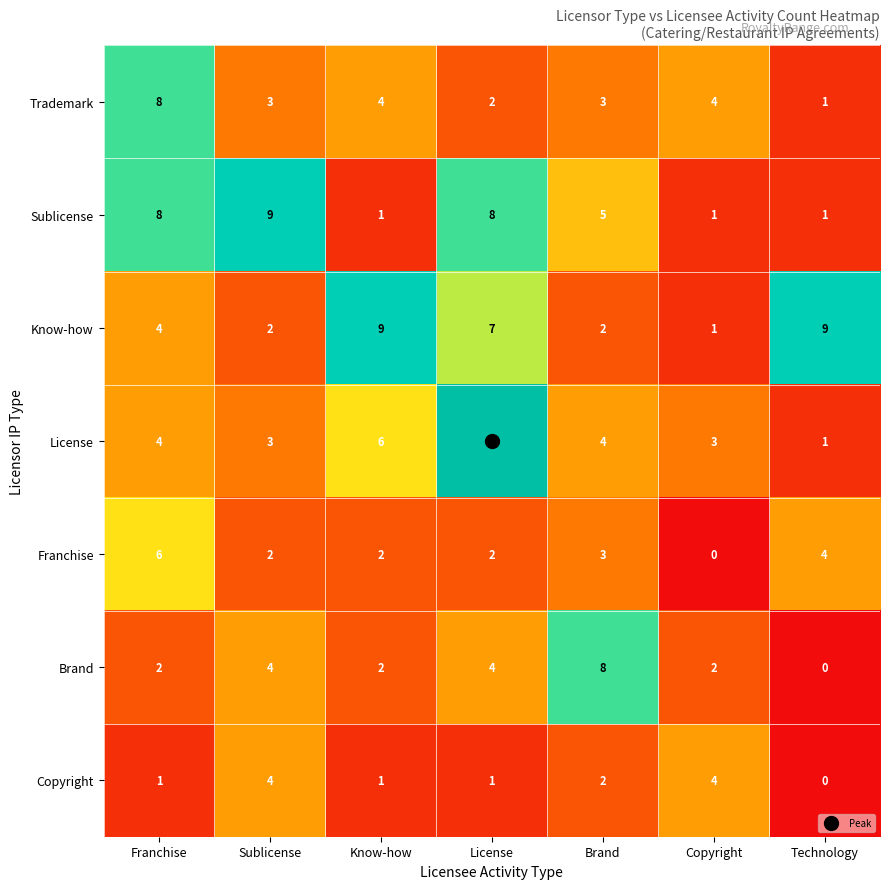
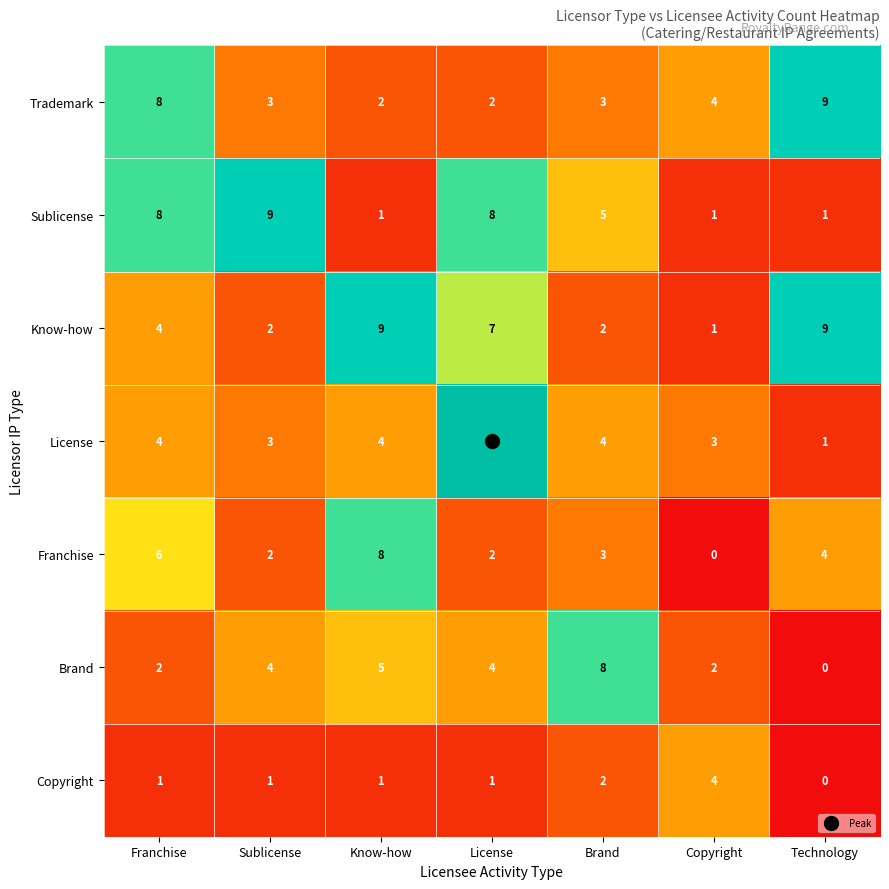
  {
    "Trademark": {
      "Franchise": 8,
      "Sublicense": 3,
-     "Know-how": 4,
+     "Know-how": 2,
      "License": 2,
      "Brand": 3,
      "Copyright": 4,
-     "Technology": 1
+     "Technology": 9
    },
    "Sublicense": {
      "Franchise": 8,
      "Sublicense": 9,
      "Know-how": 1,
      "License": 8,
      "Brand": 5,
      "Copyright": 1,
      "Technology": 1
    },
    "Know-how": {
      "Franchise": 4,
      "Sublicense": 2,
      "Know-how": 9,
      "License": 7,
      "Brand": 2,
      "Copyright": 1,
      "Technology": 9
    },
    "License": {
      "Franchise": 4,
      "Sublicense": 3,
-     "Know-how": 6,
+     "Know-how": 4,
      "Brand": 4,
      "Copyright": 3,
      "Technology": 1
    },
    "Franchise": {
      "Franchise": 6,
      "Sublicense": 2,
-     "Know-how": 2,
+     "Know-how": 8,
      "License": 2,
      "Brand": 3,
      "Copyright": 0,
      "Technology": 4
    },
    "Brand": {
      "Franchise": 2,
      "Sublicense": 4,
-     "Know-how": 2,
+     "Know-how": 5,
      "License": 4,
      "Brand": 8,
      "Copyright": 2,
      "Technology": 0
    },
    "Copyright": {
      "Franchise": 1,
-     "Sublicense": 4,
+     "Sublicense": 1,
      "Know-how": 1,
      "License": 1,
      "Brand": 2,
      "Copyright": 4,
      "Technology": 0
    }
  }
